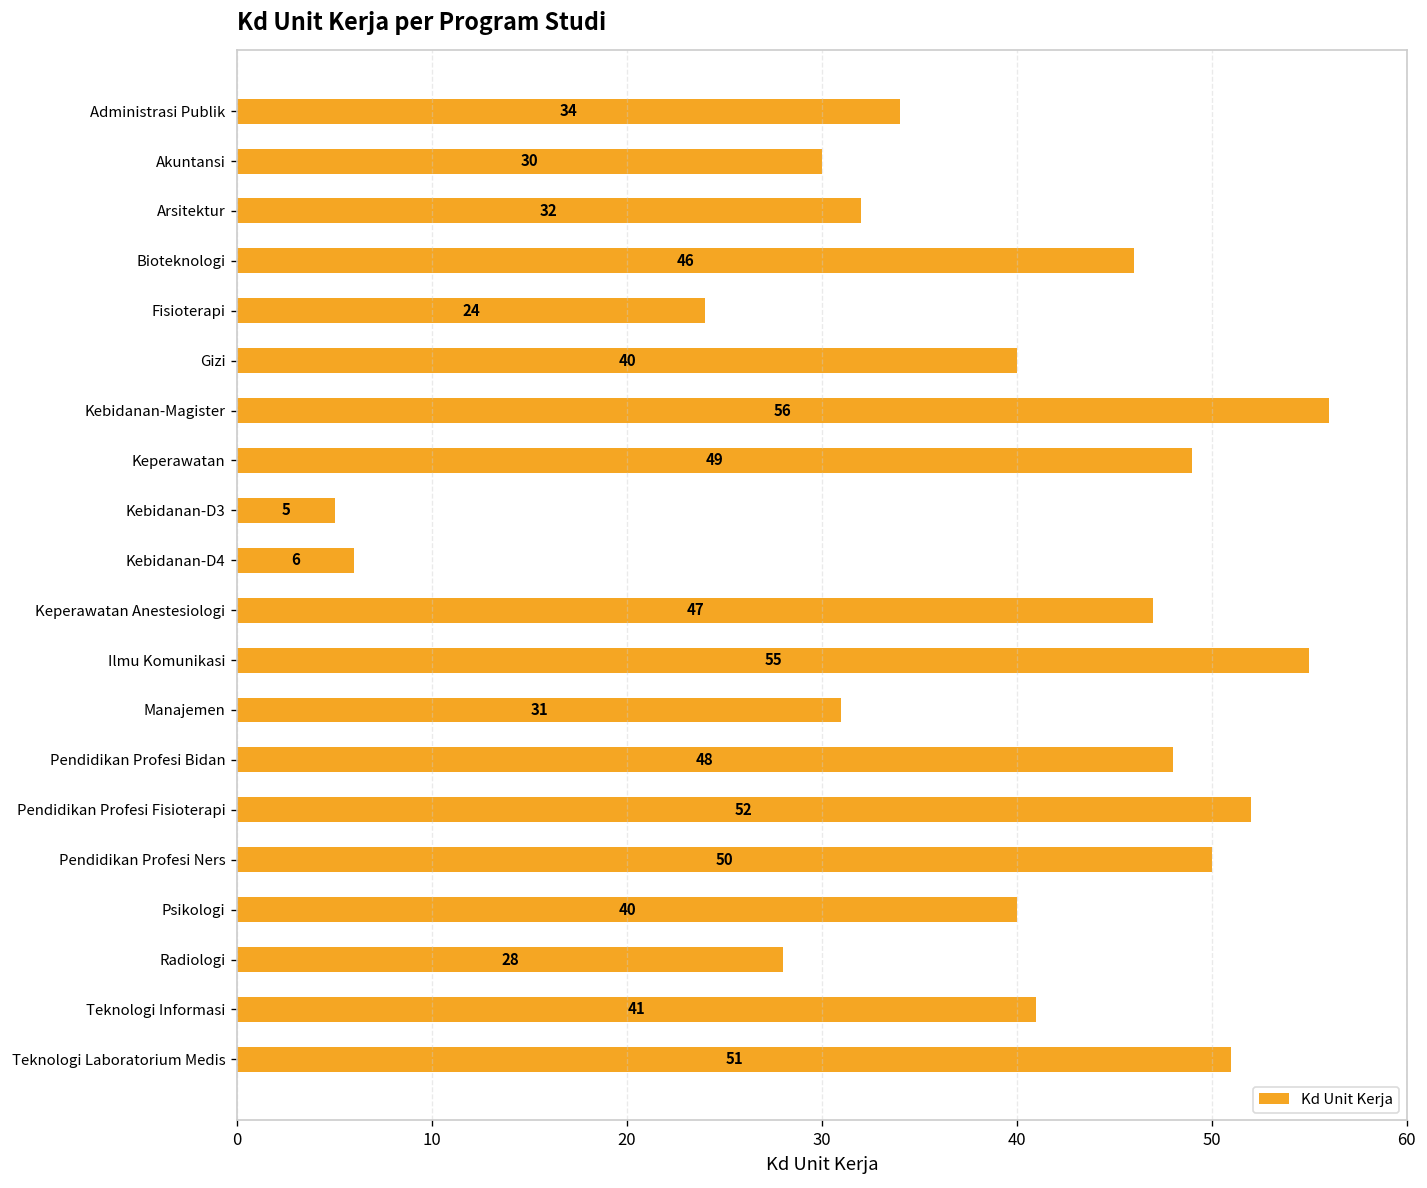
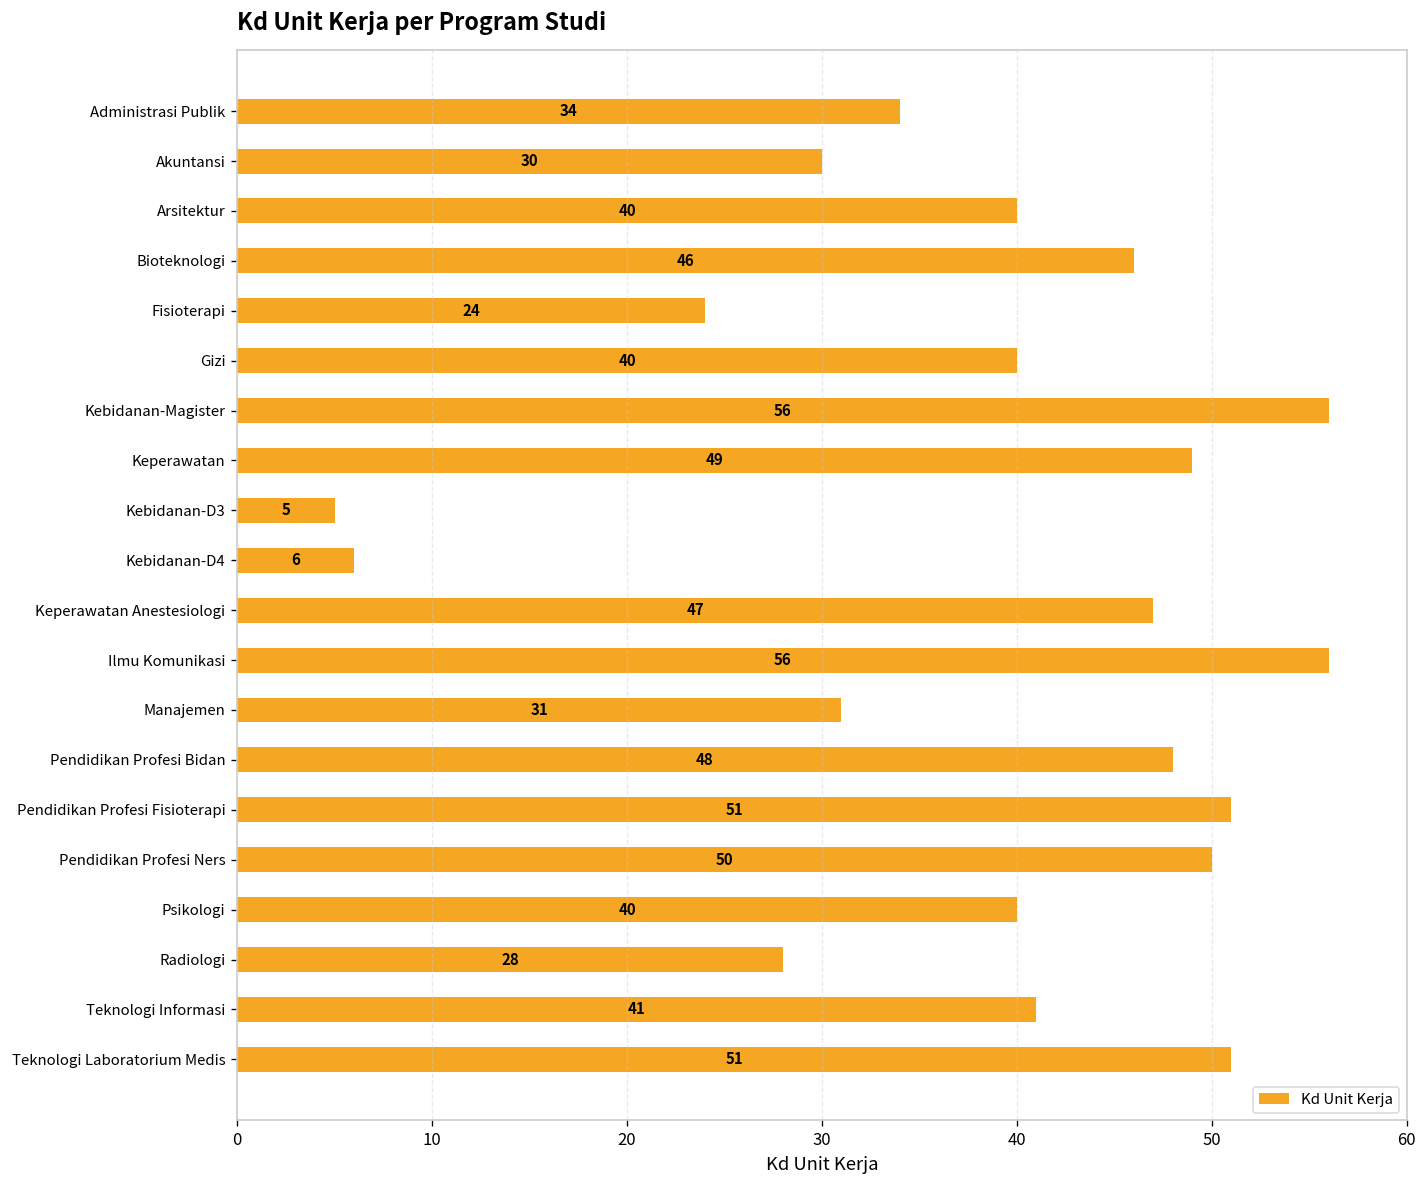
  {
    "Administrasi Publik": 34,
    "Akuntansi": 30,
-   "Arsitektur": 32,
+   "Arsitektur": 40,
    "Bioteknologi": 46,
    "Fisioterapi": 24,
    "Gizi": 40,
    "Kebidanan-Magister": 56,
    "Keperawatan": 49,
    "Kebidanan-D3": 5,
    "Kebidanan-D4": 6,
    "Keperawatan Anestesiologi": 47,
-   "Ilmu Komunikasi": 55,
+   "Ilmu Komunikasi": 56,
    "Manajemen": 31,
    "Pendidikan Profesi Bidan": 48,
-   "Pendidikan Profesi Fisioterapi": 52,
+   "Pendidikan Profesi Fisioterapi": 51,
    "Pendidikan Profesi Ners": 50,
    "Psikologi": 40,
    "Radiologi": 28,
    "Teknologi Informasi": 41,
    "Teknologi Laboratorium Medis": 51
  }
